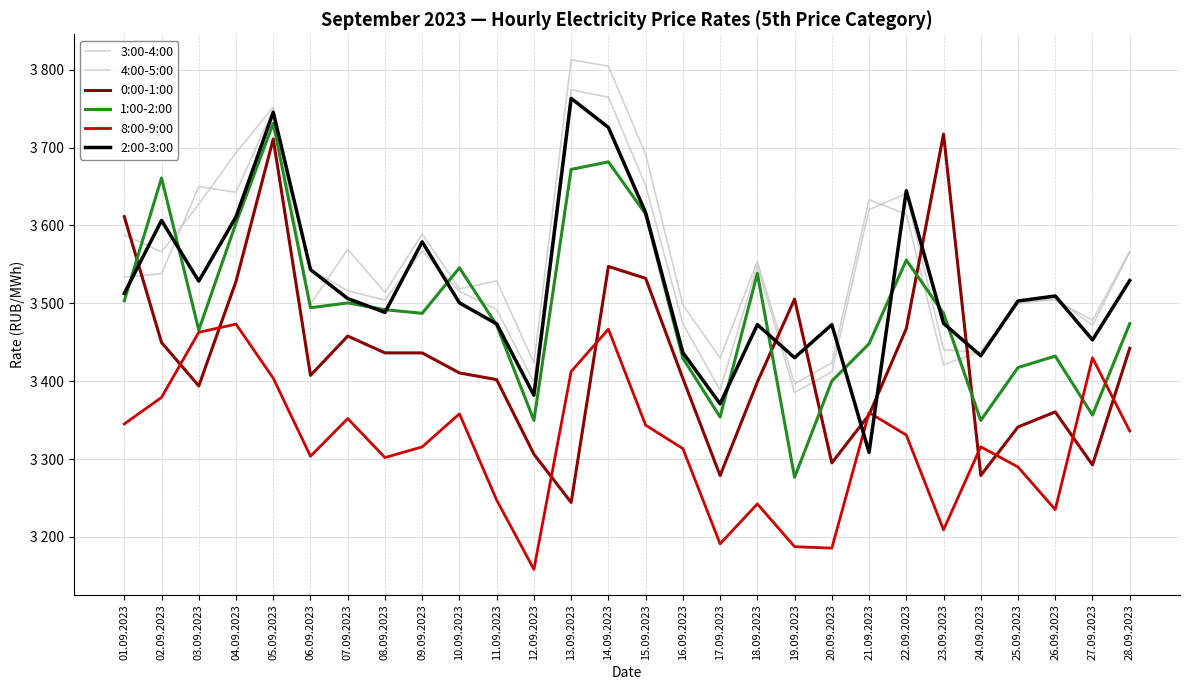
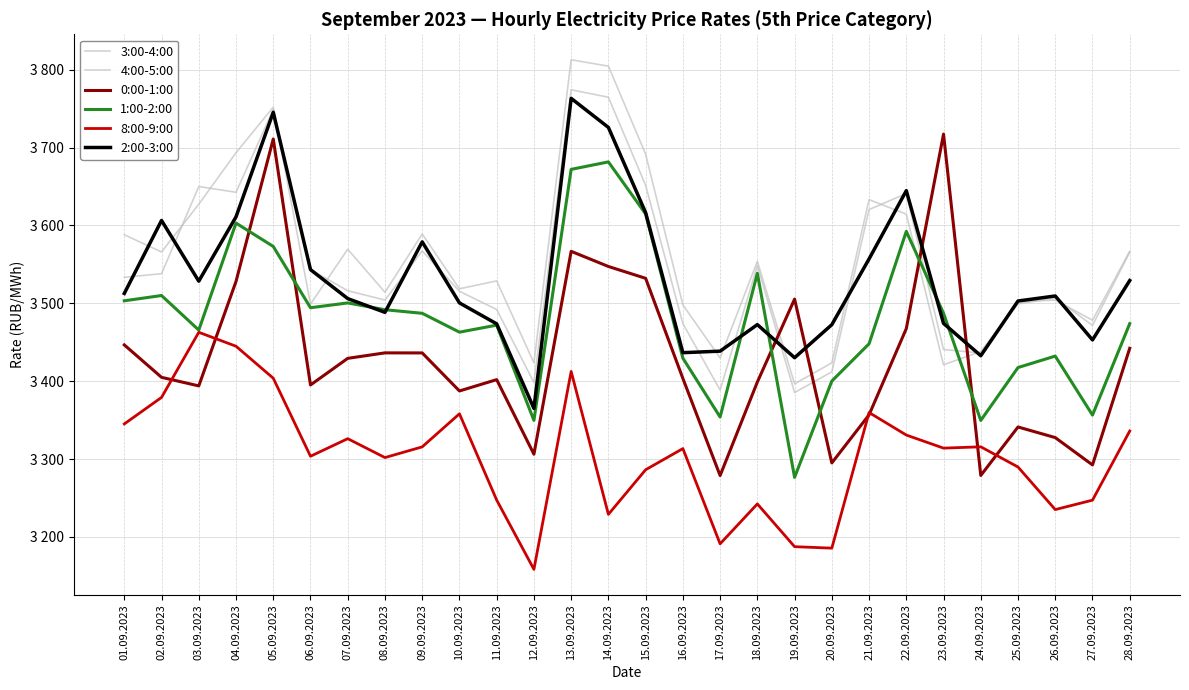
  {
    "0:00-1:00": {
-     "01.09.2023": 3610,
-     "02.09.2023": 3450,
+     "01.09.2023": 3450,
+     "02.09.2023": 3400,
      "03.09.2023": 3390,
      "04.09.2023": 3530,
      "05.09.2023": 3710,
-     "06.09.2023": 3410,
-     "07.09.2023": 3460,
+     "06.09.2023": 3400,
+     "07.09.2023": 3430,
      "08.09.2023": 3440,
      "09.09.2023": 3440,
-     "10.09.2023": 3410,
+     "10.09.2023": 3390,
      "11.09.2023": 3400,
      "12.09.2023": 3310,
-     "13.09.2023": 3240,
+     "13.09.2023": 3570,
      "14.09.2023": 3550,
      "15.09.2023": 3530,
      "16.09.2023": 3400,
      "17.09.2023": 3280,
      "18.09.2023": 3400,
      "19.09.2023": 3510,
      "20.09.2023": 3300,
      "22.09.2023": 3470,
      "23.09.2023": 3720,
      "24.09.2023": 3280,
      "25.09.2023": 3340,
-     "26.09.2023": 3360,
+     "26.09.2023": 3330,
      "27.09.2023": 3290,
      "28.09.2023": 3440
    },
    "1:00-2:00": {
      "01.09.2023": 3500,
-     "02.09.2023": 3660,
+     "02.09.2023": 3510,
      "04.09.2023": 3600,
-     "05.09.2023": 3730,
+     "05.09.2023": 3570,
      "06.09.2023": 3490,
      "07.09.2023": 3500,
      "08.09.2023": 3490,
      "09.09.2023": 3490,
-     "10.09.2023": 3550,
+     "10.09.2023": 3460,
      "12.09.2023": 3350,
      "13.09.2023": 3670,
      "14.09.2023": 3680,
      "16.09.2023": 3430,
      "17.09.2023": 3350,
      "18.09.2023": 3540,
      "19.09.2023": 3280,
      "20.09.2023": 3400,
      "21.09.2023": 3450,
-     "22.09.2023": 3560,
+     "22.09.2023": 3590,
      "23.09.2023": 3490,
      "24.09.2023": 3350,
      "25.09.2023": 3420,
      "26.09.2023": 3430,
      "27.09.2023": 3360,
      "28.09.2023": 3470
    },
    "8:00-9:00": {
      "01.09.2023": 3350,
      "02.09.2023": 3380,
-     "04.09.2023": 3470,
+     "04.09.2023": 3440,
      "05.09.2023": 3400,
      "06.09.2023": 3300,
-     "07.09.2023": 3350,
+     "07.09.2023": 3330,
      "08.09.2023": 3300,
      "09.09.2023": 3320,
      "10.09.2023": 3360,
      "11.09.2023": 3250,
      "12.09.2023": 3160,
      "13.09.2023": 3410,
-     "14.09.2023": 3470,
-     "15.09.2023": 3340,
+     "14.09.2023": 3230,
+     "15.09.2023": 3290,
      "16.09.2023": 3310,
      "17.09.2023": 3190,
      "18.09.2023": 3240,
      "19.09.2023": 3190,
      "20.09.2023": 3190,
      "22.09.2023": 3330,
-     "23.09.2023": 3210,
+     "23.09.2023": 3310,
      "24.09.2023": 3320,
      "25.09.2023": 3290,
      "26.09.2023": 3240,
-     "27.09.2023": 3430,
+     "27.09.2023": 3250,
      "28.09.2023": 3340
    },
    "2:00-3:00": {
      "01.09.2023": 3510,
      "02.09.2023": 3610,
      "03.09.2023": 3530,
      "04.09.2023": 3610,
      "05.09.2023": 3750,
      "07.09.2023": 3510,
      "08.09.2023": 3490,
      "09.09.2023": 3580,
      "10.09.2023": 3500,
-     "12.09.2023": 3380,
+     "12.09.2023": 3370,
      "13.09.2023": 3760,
      "14.09.2023": 3730,
      "16.09.2023": 3440,
-     "17.09.2023": 3370,
+     "17.09.2023": 3440,
      "18.09.2023": 3470,
      "19.09.2023": 3430,
      "20.09.2023": 3470,
-     "21.09.2023": 3310,
+     "21.09.2023": 3560,
      "22.09.2023": 3640,
      "23.09.2023": 3470,
      "24.09.2023": 3430,
      "27.09.2023": 3450,
      "28.09.2023": 3530
    }
  }
